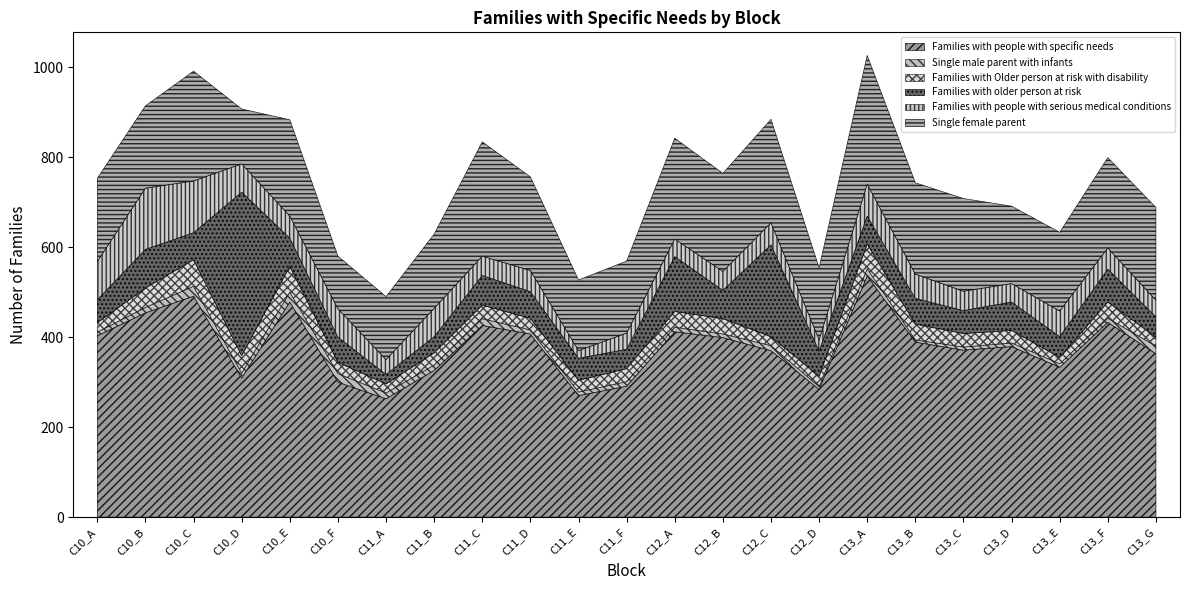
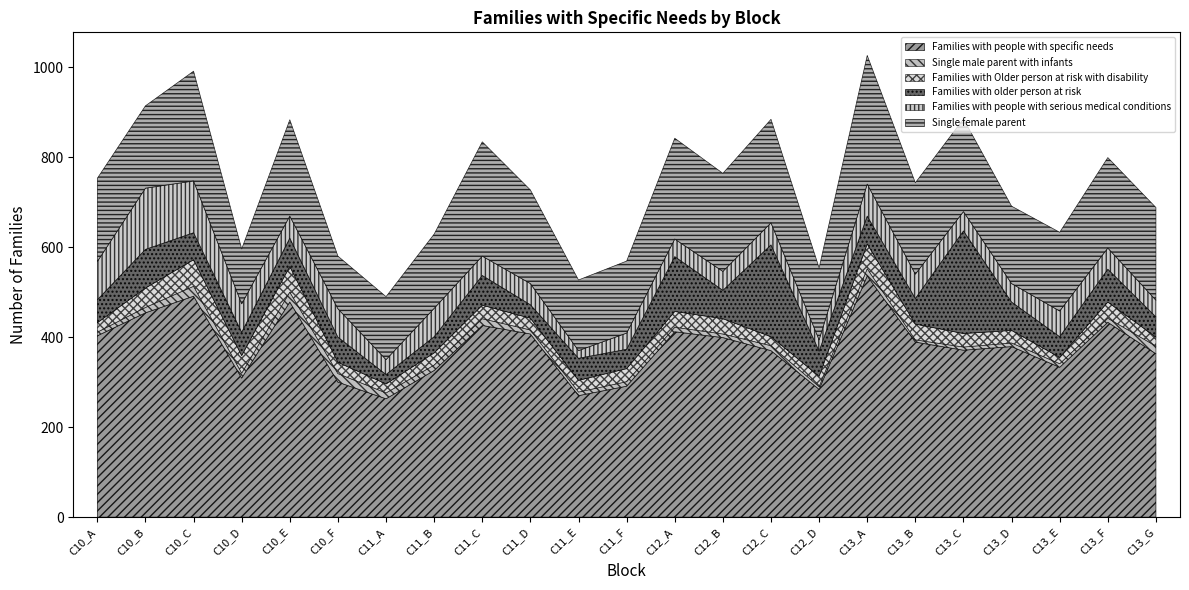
  {
    "Families with older person at risk": {
      "C10_A": 50,
      "C10_B": 90,
      "C10_C": 60,
-     "C10_D": 360,
+     "C10_D": 50,
      "C10_E": 60,
      "C10_F": 60,
      "C11_A": 20,
      "C11_B": 40,
      "C11_C": 70,
-     "C11_D": 60,
+     "C11_D": 30,
      "C11_E": 50,
      "C11_F": 40,
      "C12_A": 120,
      "C12_B": 60,
      "C12_C": 200,
      "C12_D": 60,
      "C13_A": 60,
      "C13_B": 60,
-     "C13_C": 50,
+     "C13_C": 230,
      "C13_D": 60,
      "C13_E": 50,
      "C13_F": 70,
      "C13_G": 50
    }
  }
